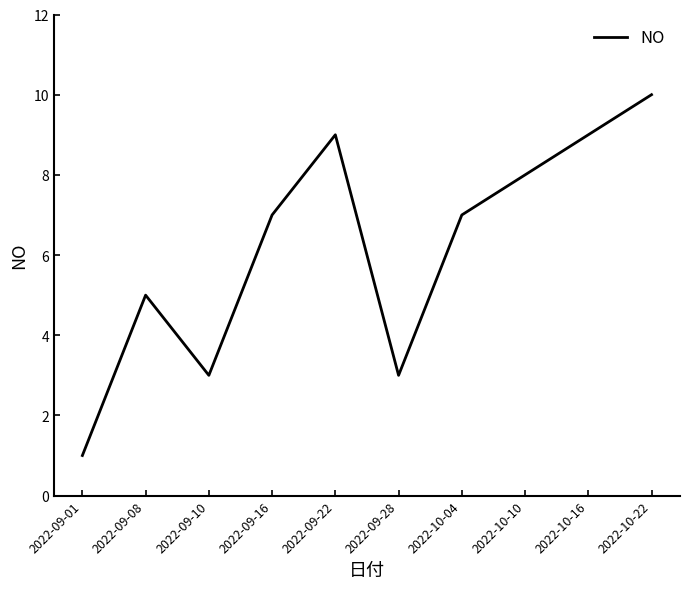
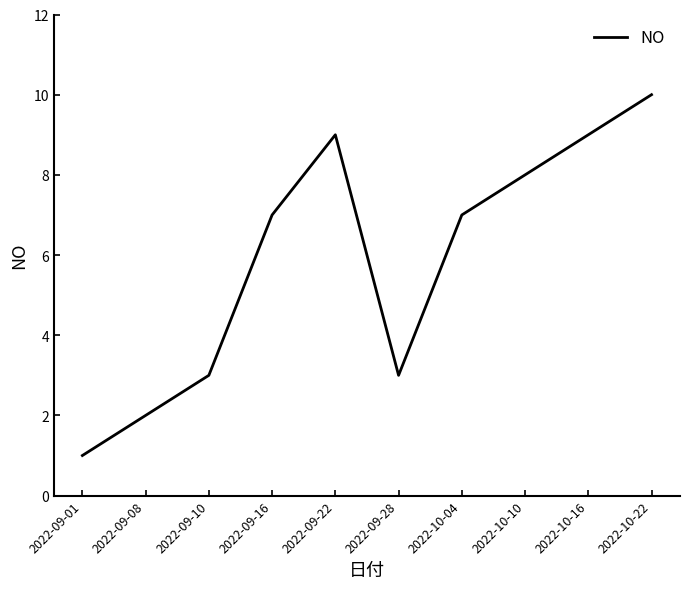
  {
    "2022-09-01": 1,
-   "2022-09-08": 5,
+   "2022-09-08": 2,
    "2022-09-10": 3,
    "2022-09-16": 7,
    "2022-09-22": 9,
    "2022-09-28": 3,
    "2022-10-04": 7,
    "2022-10-10": 8,
    "2022-10-16": 9,
    "2022-10-22": 10
  }
